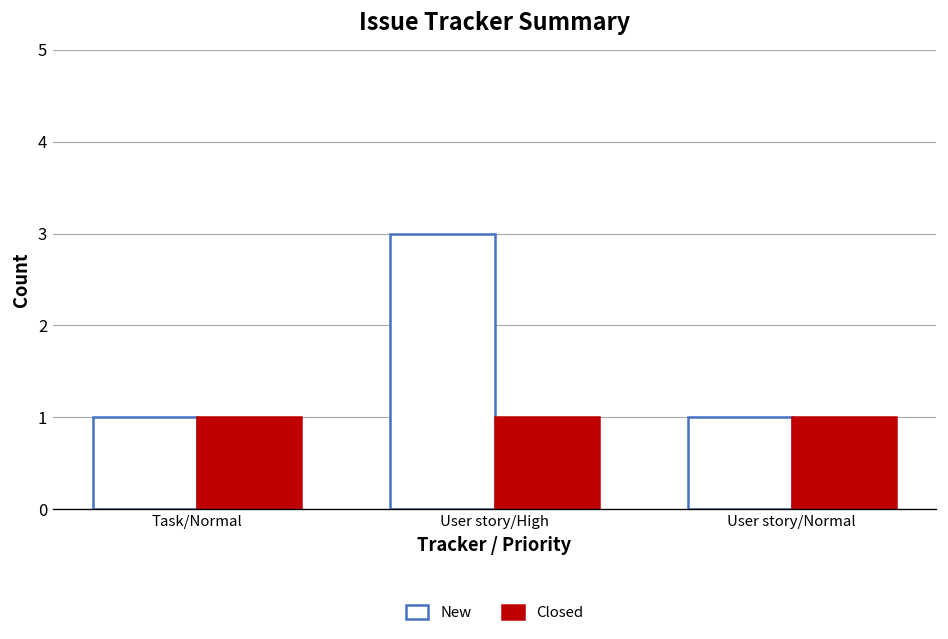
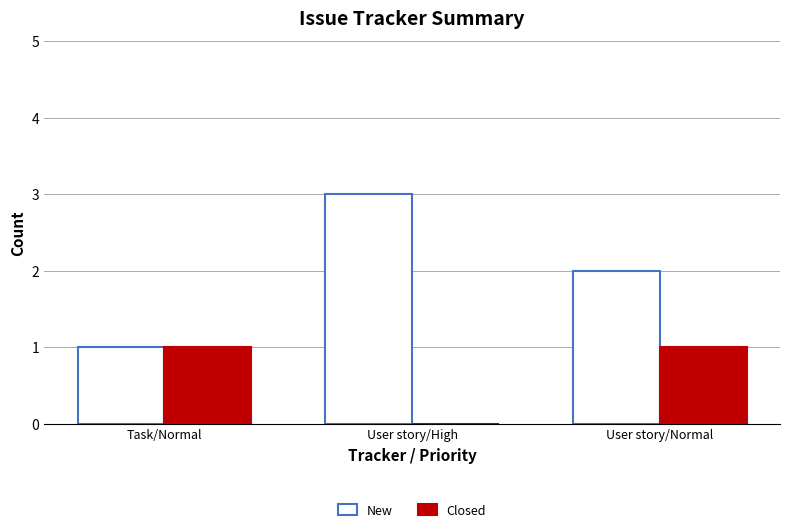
  {
    "New": {
      "Task/Normal": 1,
      "User story/High": 3,
-     "User story/Normal": 1
+     "User story/Normal": 2
    },
    "Closed": {
      "Task/Normal": 1,
-     "User story/High": 1,
+     "User story/High": 0,
      "User story/Normal": 1
    }
  }
